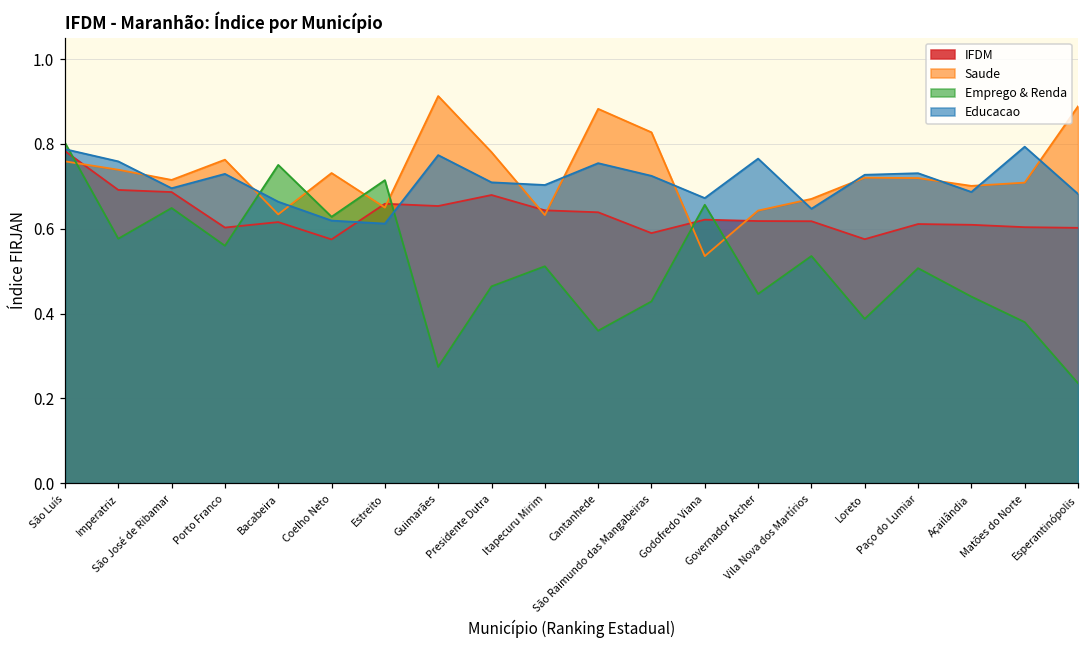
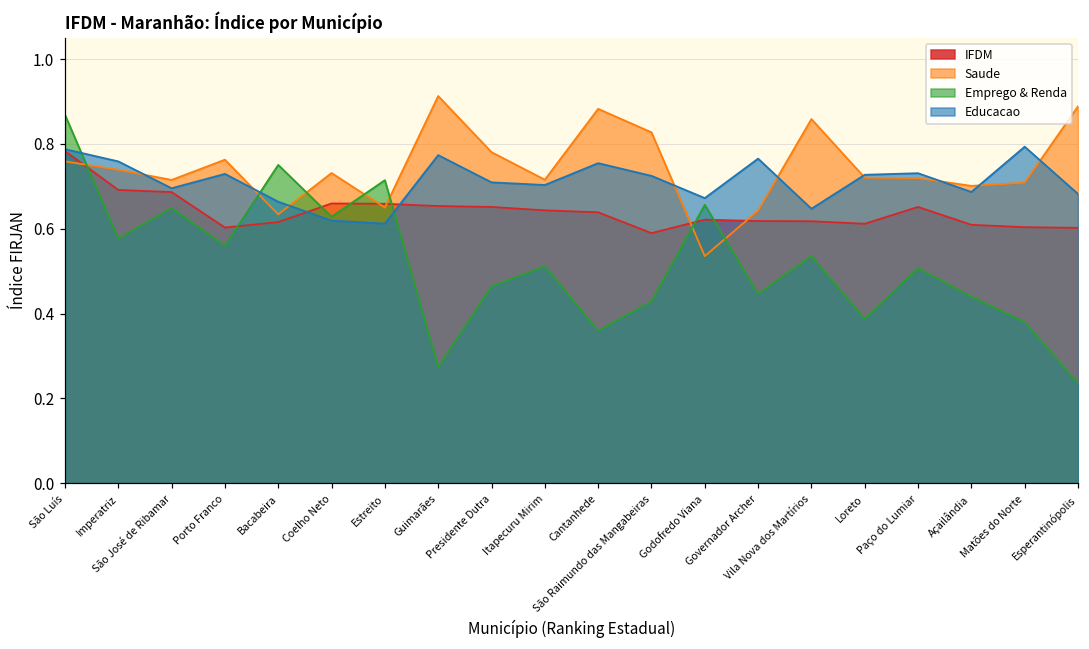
  {
    "IFDM": {
      "Imperatriz": 0.69,
      "São José de Ribamar": 0.69,
      "Porto Franco": 0.60,
      "Bacabeira": 0.62,
-     "Coelho Neto": 0.57,
+     "Coelho Neto": 0.66,
      "Estreito": 0.66,
      "Guimarães": 0.65,
-     "Presidente Dutra": 0.68,
+     "Presidente Dutra": 0.65,
      "Itapecuru Mirim": 0.64,
      "Cantanhede": 0.64,
      "São Raimundo das Mangabeiras": 0.59,
      "Godofredo Viana": 0.62,
      "Governador Archer": 0.62,
      "Vila Nova dos Martírios": 0.62,
-     "Loreto": 0.58,
-     "Paço do Lumiar": 0.61,
+     "Loreto": 0.61,
+     "Paço do Lumiar": 0.65,
      "Açailândia": 0.61,
      "Matões do Norte": 0.60,
      "Esperantinópolis": 0.60
    },
    "Saude": {
      "São Luís": 0.76,
      "Imperatriz": 0.74,
      "São José de Ribamar": 0.72,
      "Porto Franco": 0.76,
      "Bacabeira": 0.63,
      "Coelho Neto": 0.73,
      "Estreito": 0.65,
      "Guimarães": 0.91,
      "Presidente Dutra": 0.78,
-     "Itapecuru Mirim": 0.63,
+     "Itapecuru Mirim": 0.72,
      "Cantanhede": 0.88,
      "São Raimundo das Mangabeiras": 0.83,
      "Godofredo Viana": 0.54,
      "Governador Archer": 0.64,
-     "Vila Nova dos Martírios": 0.67,
+     "Vila Nova dos Martírios": 0.86,
      "Loreto": 0.72,
      "Paço do Lumiar": 0.72,
      "Açailândia": 0.70,
      "Matões do Norte": 0.71,
      "Esperantinópolis": 0.89
    },
    "Emprego & Renda": {
-     "São Luís": 0.80,
+     "São Luís": 0.87,
      "Imperatriz": 0.58,
      "São José de Ribamar": 0.65,
      "Porto Franco": 0.56,
      "Bacabeira": 0.75,
      "Coelho Neto": 0.63,
      "Estreito": 0.71,
      "Guimarães": 0.27,
      "Presidente Dutra": 0.46,
      "Itapecuru Mirim": 0.51,
      "Cantanhede": 0.36,
      "São Raimundo das Mangabeiras": 0.43,
      "Godofredo Viana": 0.66,
      "Governador Archer": 0.45,
      "Vila Nova dos Martírios": 0.54,
      "Loreto": 0.39,
      "Paço do Lumiar": 0.51,
      "Açailândia": 0.44,
      "Matões do Norte": 0.38,
      "Esperantinópolis": 0.24
    },
    "Educacao": {
      "Imperatriz": 0.76,
      "São José de Ribamar": 0.70,
      "Porto Franco": 0.73,
      "Bacabeira": 0.66,
      "Coelho Neto": 0.62,
      "Estreito": 0.61,
      "Guimarães": 0.77,
      "Presidente Dutra": 0.71,
      "Itapecuru Mirim": 0.70,
      "Cantanhede": 0.75,
      "São Raimundo das Mangabeiras": 0.72,
      "Godofredo Viana": 0.67,
      "Governador Archer": 0.77,
      "Vila Nova dos Martírios": 0.65,
      "Loreto": 0.73,
      "Paço do Lumiar": 0.73,
      "Açailândia": 0.69,
      "Matões do Norte": 0.79,
      "Esperantinópolis": 0.68
    }
  }
